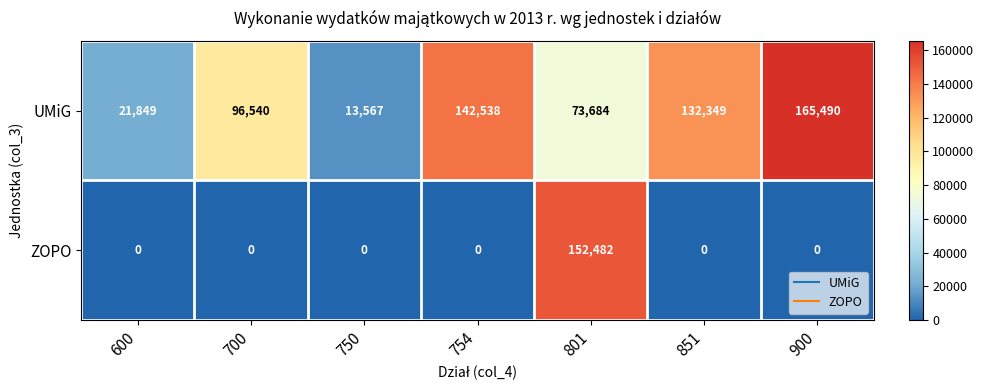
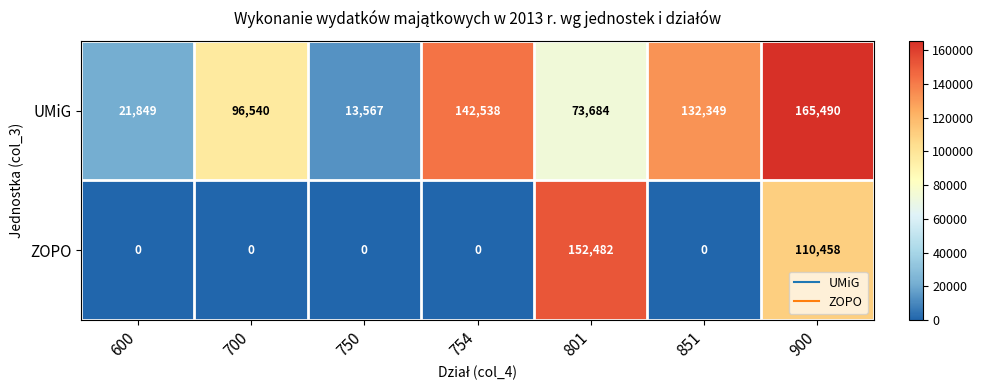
  {
    "UMiG": {
      "600": "21,849",
      "700": "96,540",
      "750": "13,567",
      "754": "142,538",
      "801": "73,684",
      "851": "132,349",
      "900": "165,490"
    },
    "ZOPO": {
      "600": "0",
      "700": "0",
      "750": "0",
      "754": "0",
      "801": "152,482",
      "851": "0",
-     "900": "0"
+     "900": "110,458"
    }
  }
